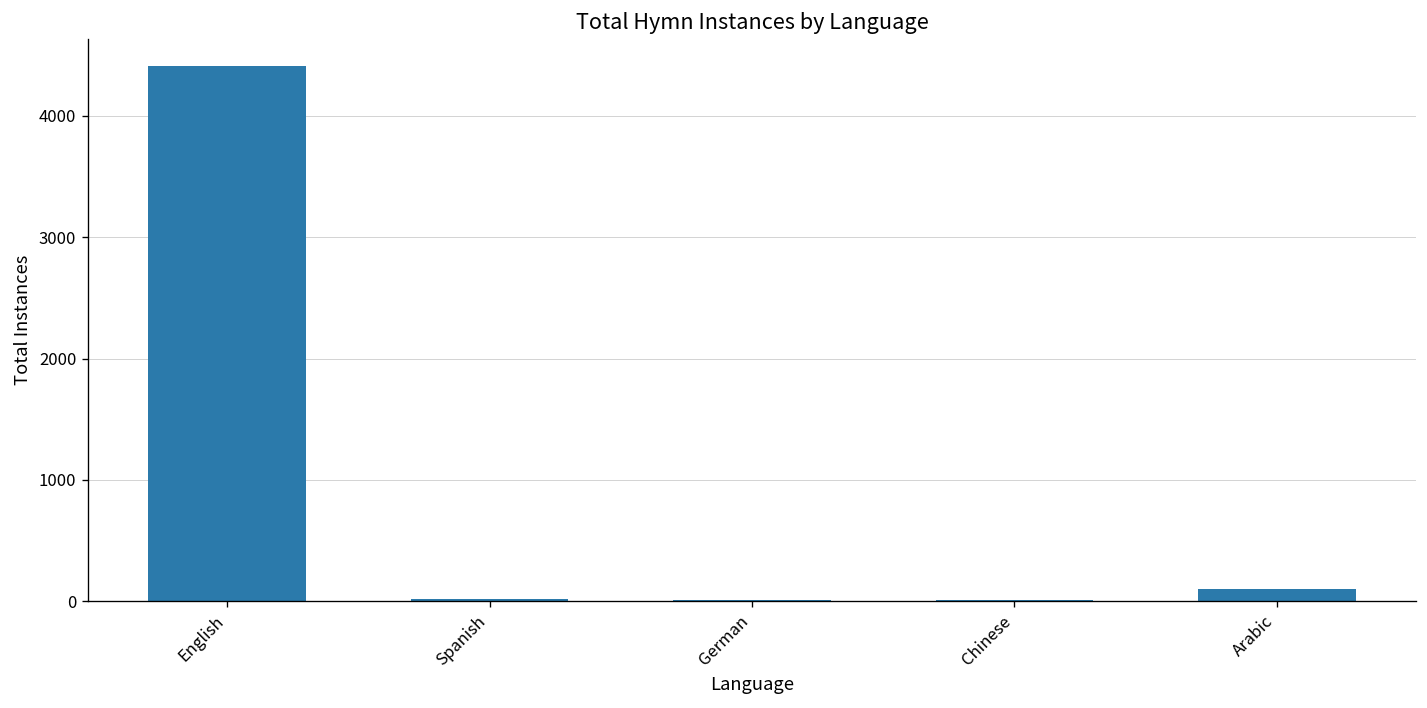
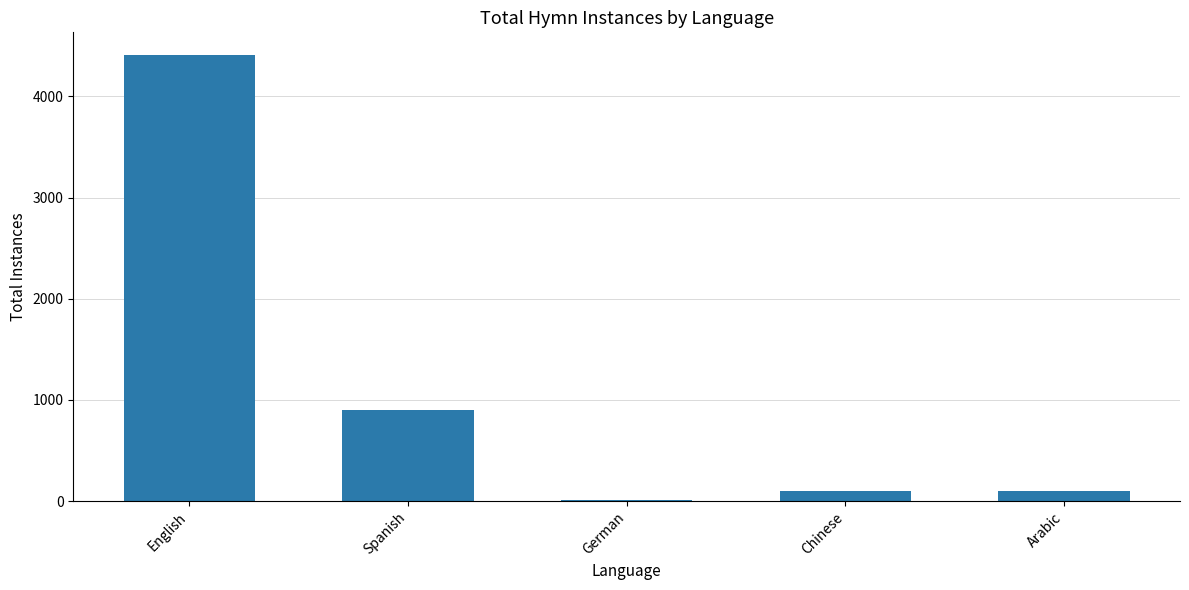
  {
    "English": 4410,
-   "Spanish": 20,
-   "Chinese": 10,
+   "Spanish": 900,
+   "Chinese": 100,
    "Arabic": 100
  }
